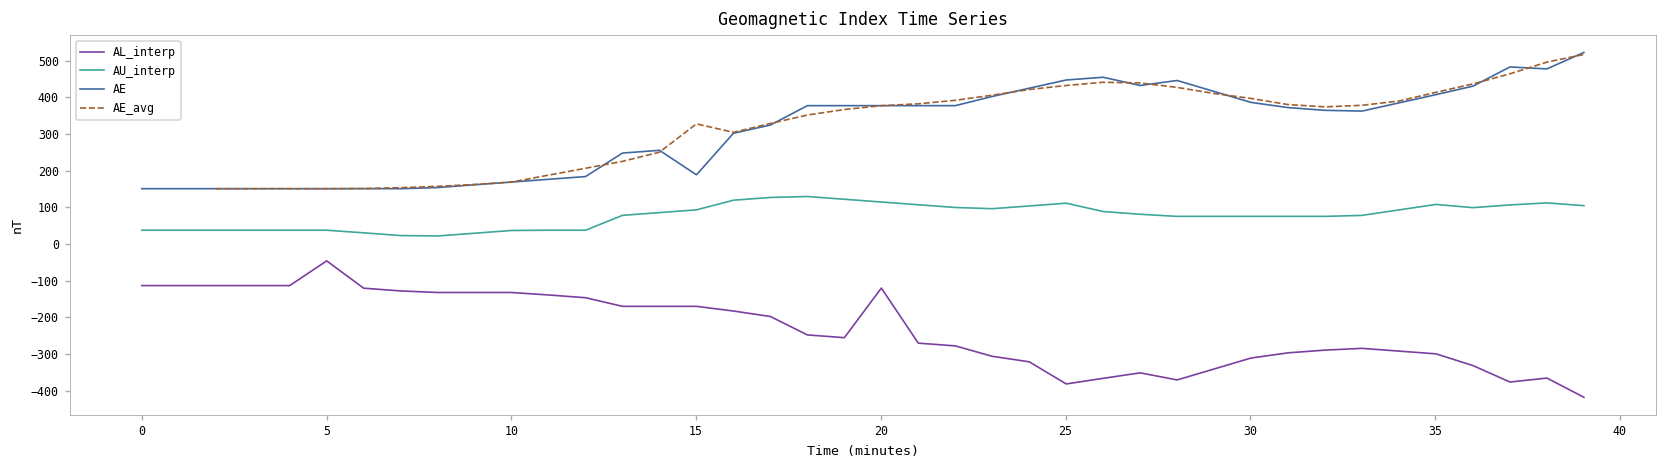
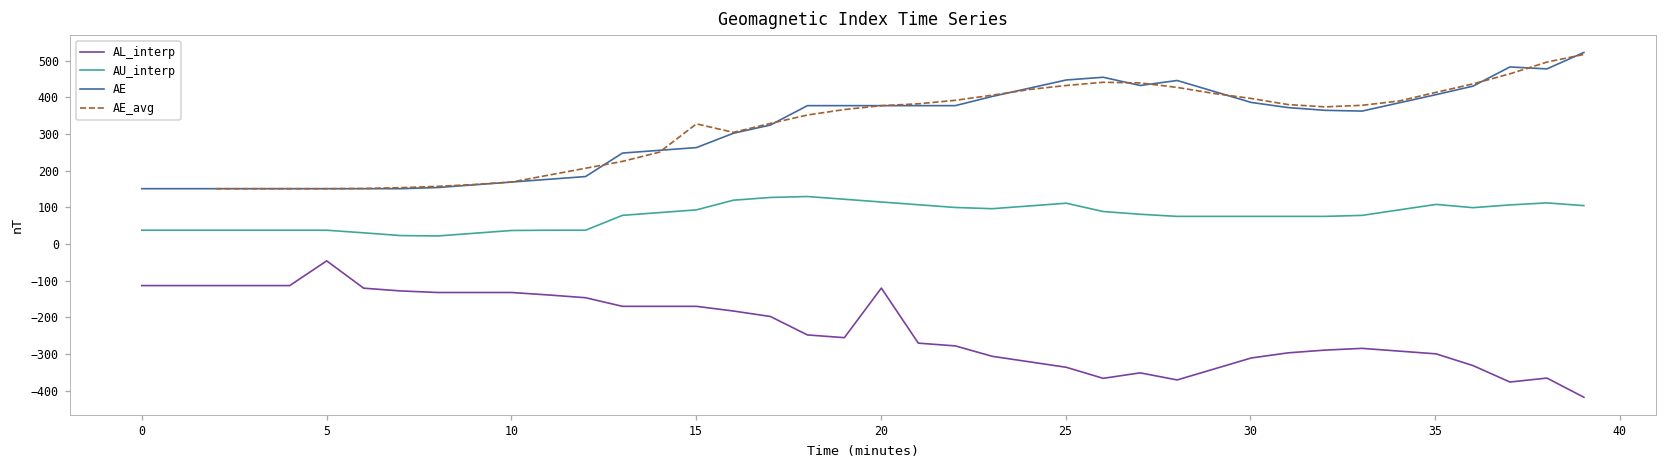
  {
    "AL_interp": {
      "0": -110,
      "5": -50,
      "10": -130,
      "15": -170,
      "20": -120,
-     "25": -380
+     "25": -340
    },
    "AU_interp": {
      "0": 40,
      "5": 40,
      "10": 40,
      "15": 90,
      "20": 110,
      "25": 110
    },
    "AE": {
      "0": 150,
-     "15": 190,
+     "15": 260,
      "25": 450
    },
    "AE_avg": {
      "15": 330,
      "25": 430
    }
  }
